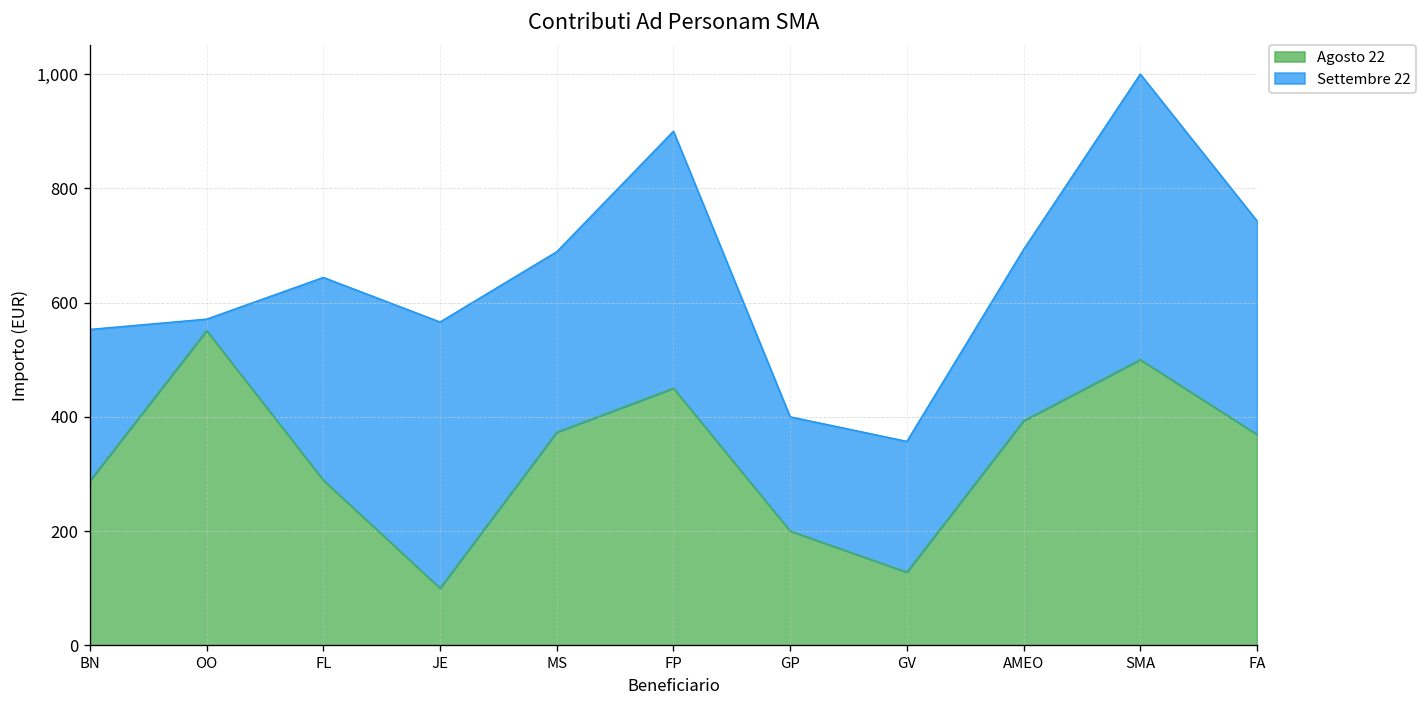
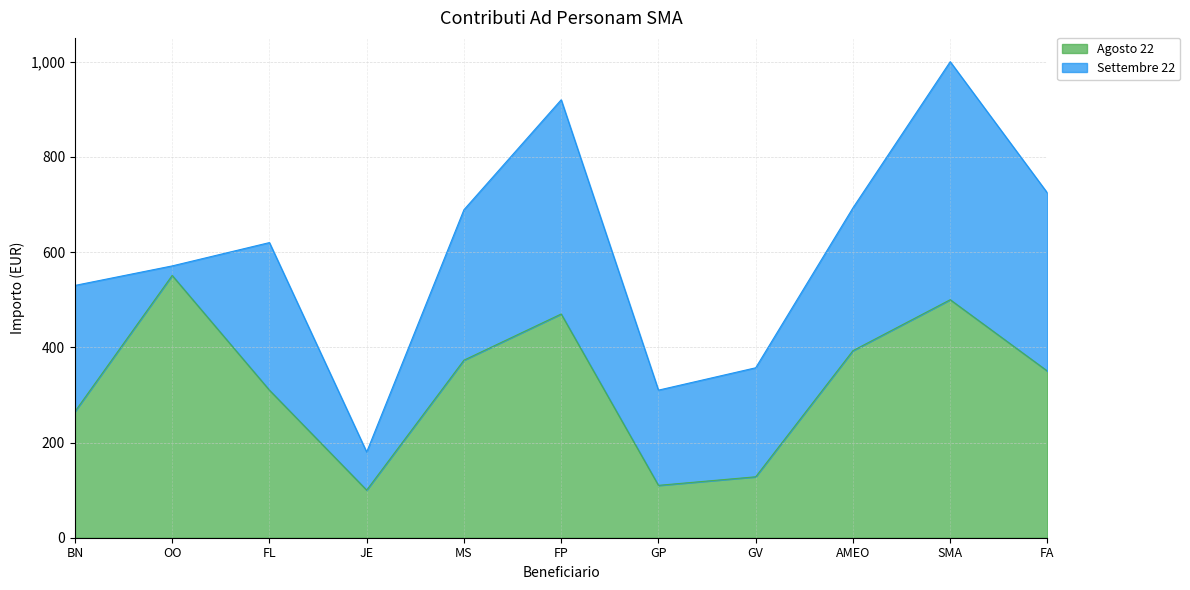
  {
    "Agosto 22": {
-     "BN": 290,
+     "BN": 270,
      "OO": 550,
-     "FL": 290,
+     "FL": 310,
      "JE": 100,
      "MS": 370,
-     "FP": 450,
-     "GP": 200,
+     "FP": 470,
+     "GP": 110,
      "GV": 130,
      "AMEO": 390,
      "SMA": 500,
-     "FA": 370
+     "FA": 350
    },
    "Settembre 22": {
      "BN": 270,
      "OO": 20,
-     "FL": 360,
-     "JE": 470,
+     "FL": 310,
+     "JE": 80,
      "MS": 320,
      "FP": 450,
      "GP": 200,
      "GV": 230,
      "AMEO": 300,
      "SMA": 500,
      "FA": 370
    }
  }
